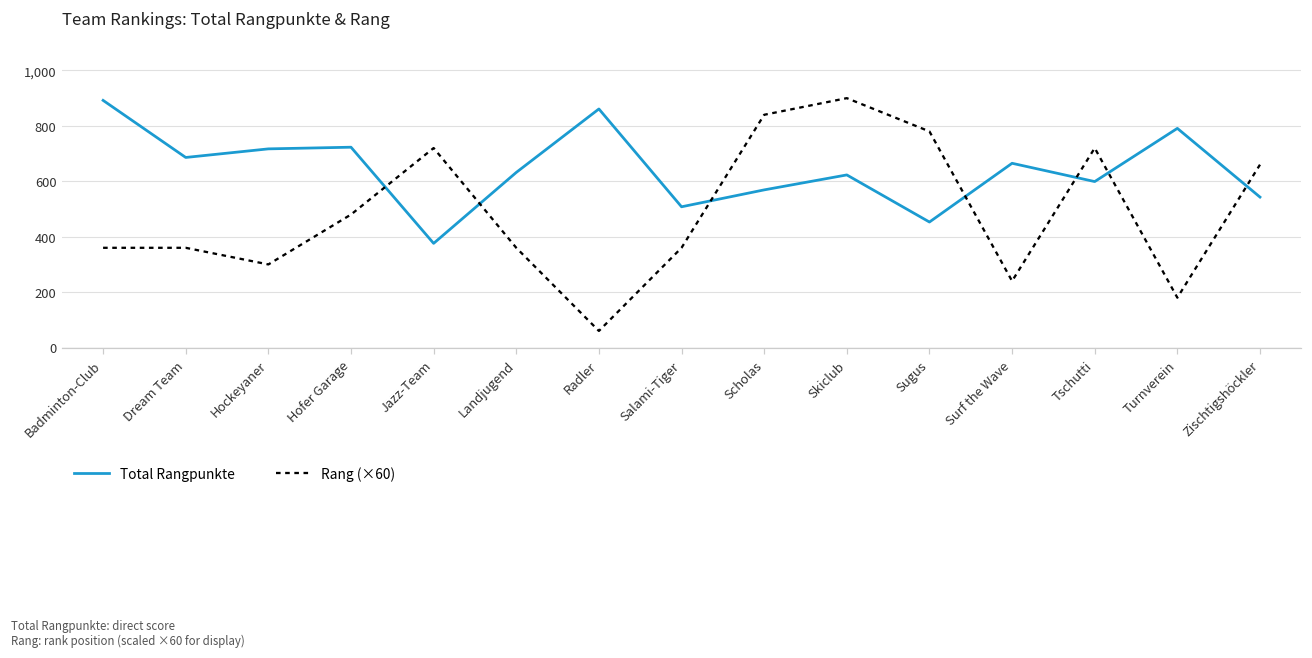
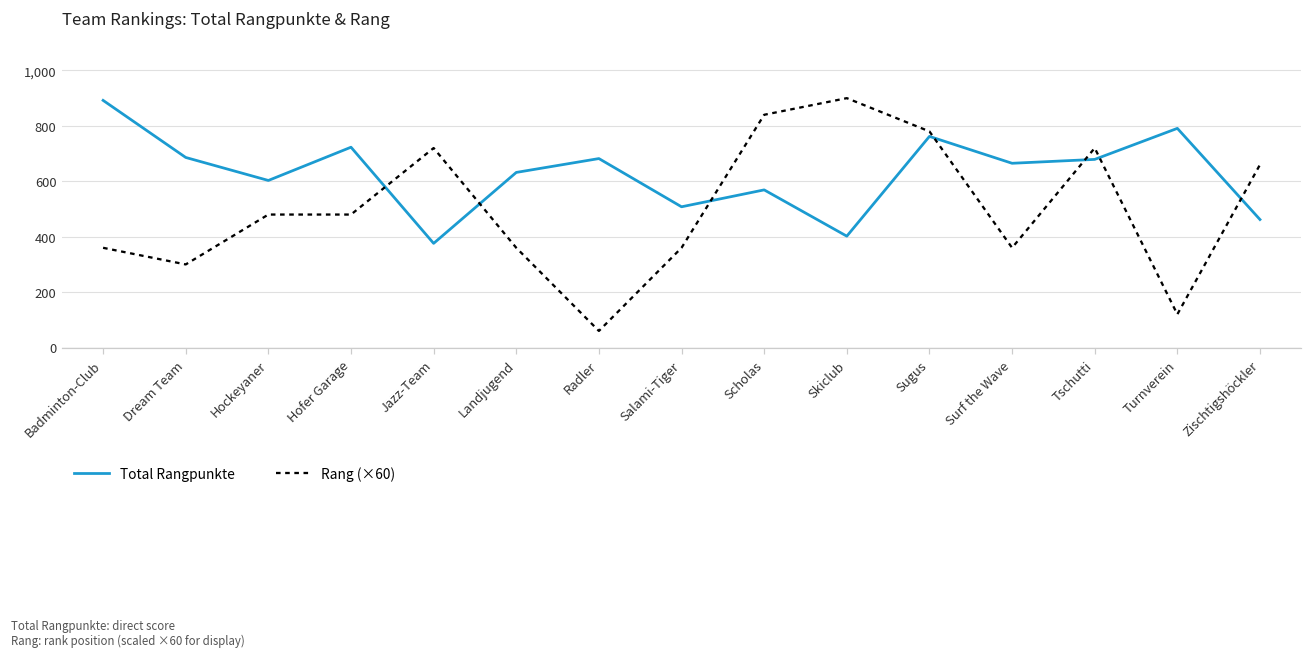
  {
    "Total Rangpunkte": {
      "Badminton-Club": 890,
      "Dream Team": 690,
-     "Hockeyaner": 720,
+     "Hockeyaner": 600,
      "Hofer Garage": 720,
      "Jazz-Team": 380,
      "Landjugend": 630,
-     "Radler": 860,
+     "Radler": 680,
      "Salami-Tiger": 510,
      "Scholas": 570,
-     "Skiclub": 620,
-     "Sugus": 450,
+     "Skiclub": 400,
+     "Sugus": 760,
      "Surf the Wave": 670,
-     "Tschutti": 600,
+     "Tschutti": 680,
      "Turnverein": 790,
-     "Zischtigshöckler": 540
+     "Zischtigshöckler": 460
    },
    "Rang (×60)": {
      "Badminton-Club": 360,
-     "Dream Team": 360,
-     "Hockeyaner": 300,
+     "Dream Team": 300,
+     "Hockeyaner": 480,
      "Hofer Garage": 480,
      "Jazz-Team": 720,
      "Landjugend": 360,
      "Radler": 60,
      "Salami-Tiger": 360,
      "Scholas": 840,
      "Skiclub": 900,
      "Sugus": 780,
-     "Surf the Wave": 240,
+     "Surf the Wave": 360,
      "Tschutti": 720,
-     "Turnverein": 180,
+     "Turnverein": 120,
      "Zischtigshöckler": 660
    }
  }
